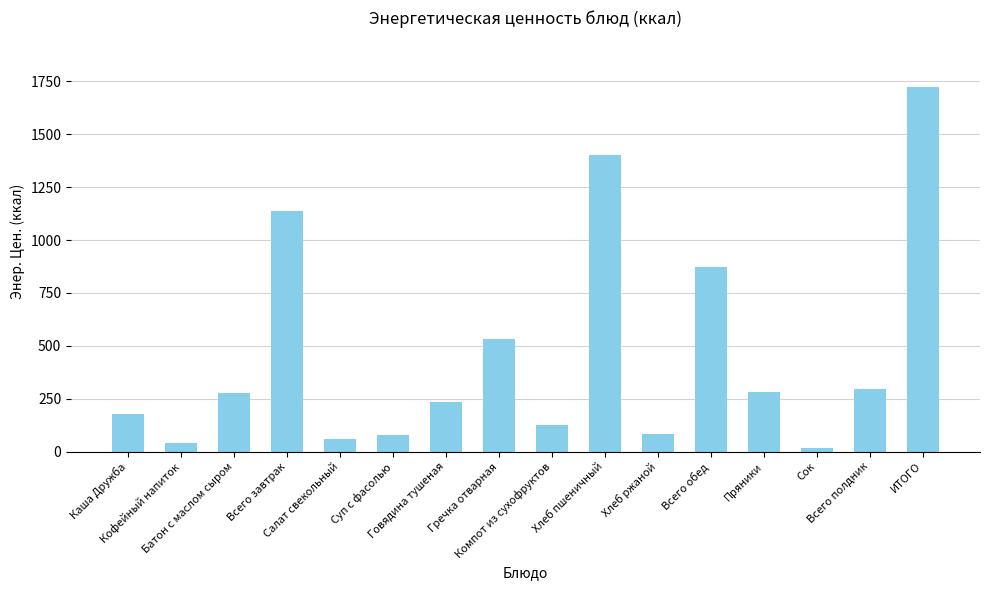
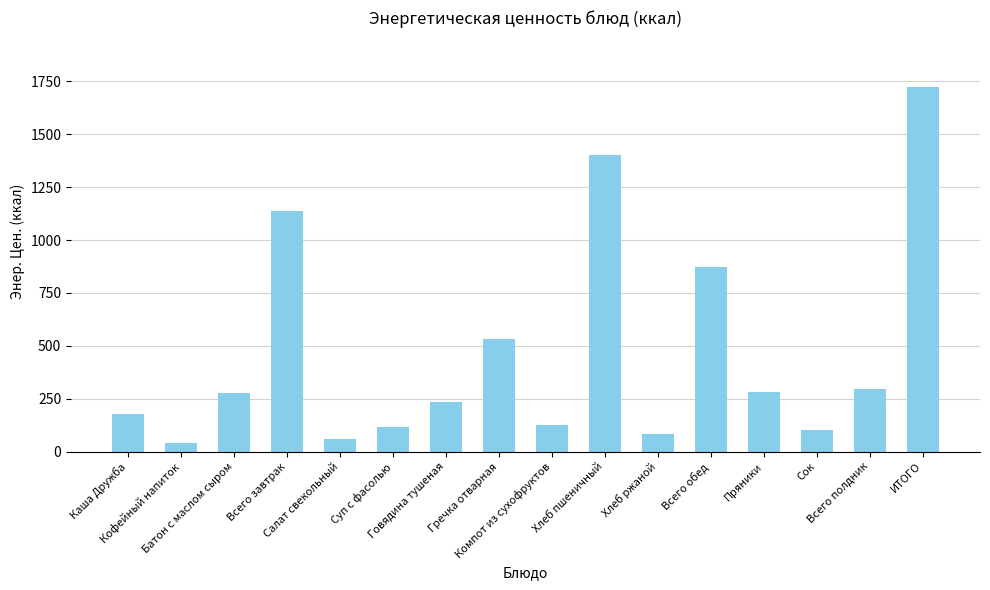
  {
    "Каша Дружба": 180,
    "Кофейный напиток": 40,
    "Батон с маслом сыром": 280,
    "Всего завтрак": 1140,
    "Салат свекольный": 60,
-   "Суп с фасолью": 80,
+   "Суп с фасолью": 120,
    "Говядина тушеная": 230,
    "Гречка отварная": 530,
    "Компот из сухофруктов": 120,
    "Хлеб пшеничный": 1400,
    "Хлеб ржаной": 90,
    "Всего обед": 870,
    "Пряники": 280,
-   "Сок": 20,
+   "Сок": 100,
    "Всего полдник": 300,
    "ИТОГО": 1720
  }
